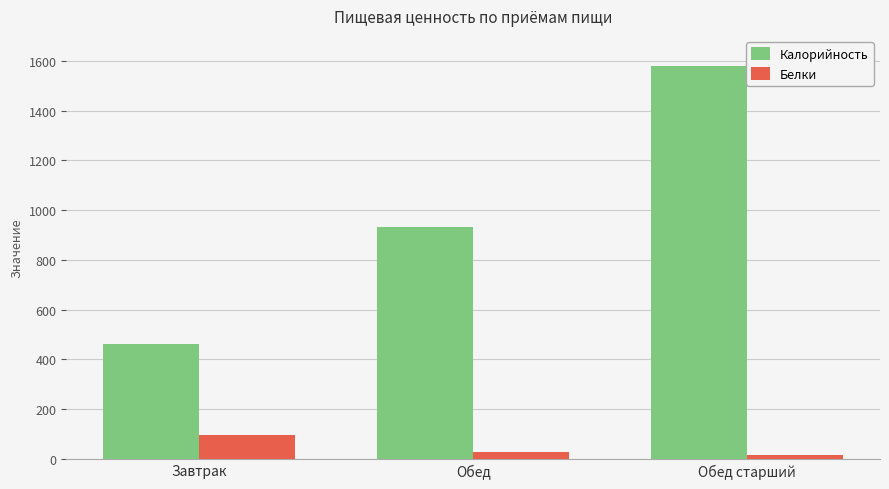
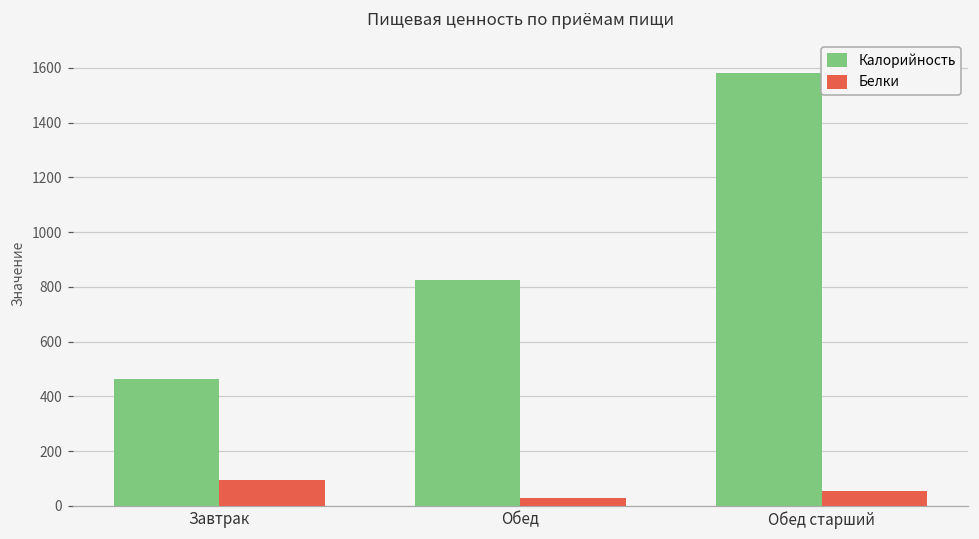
  {
    "Калорийность": {
      "Завтрак": 460,
-     "Обед": 930,
+     "Обед": 830,
      "Обед старший": 1580
    },
    "Белки": {
      "Завтрак": 100,
      "Обед": 30,
-     "Обед старший": 20
+     "Обед старший": 50
    }
  }
